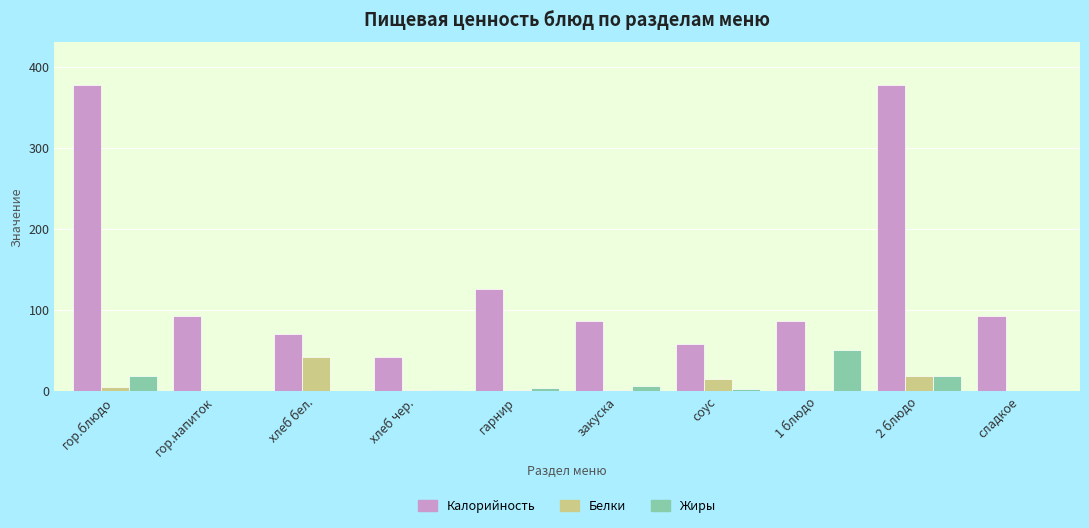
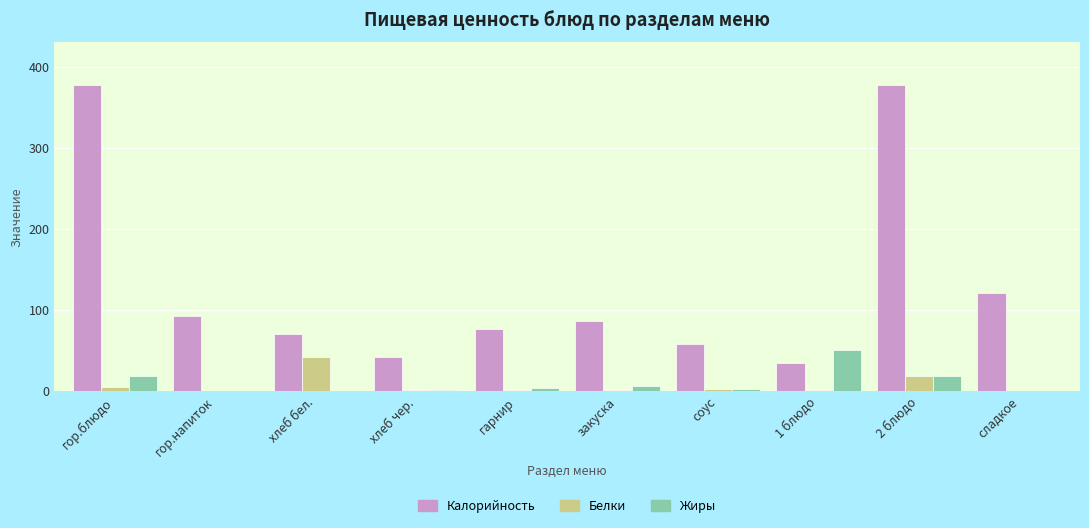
  {
    "Калорийность": {
      "гор.блюдо": 380,
      "гор.напиток": 90,
      "хлеб бел.": 70,
      "хлеб чер.": 40,
-     "гарнир": 130,
+     "гарнир": 80,
      "закуска": 90,
      "соус": 60,
-     "1 блюдо": 90,
+     "1 блюдо": 40,
      "2 блюдо": 380,
-     "сладкое": 90
+     "сладкое": 120
    },
    "Белки": {
      "гор.блюдо": 10,
      "гор.напиток": 0,
      "хлеб бел.": 40,
-     "соус": 10,
+     "соус": 0,
      "2 блюдо": 20,
      "сладкое": 0
    },
    "Жиры": {
      "гор.блюдо": 20,
      "гор.напиток": 0,
      "гарнир": 0,
      "закуска": 10,
      "1 блюдо": 50,
      "2 блюдо": 20,
      "сладкое": 0
    }
  }
